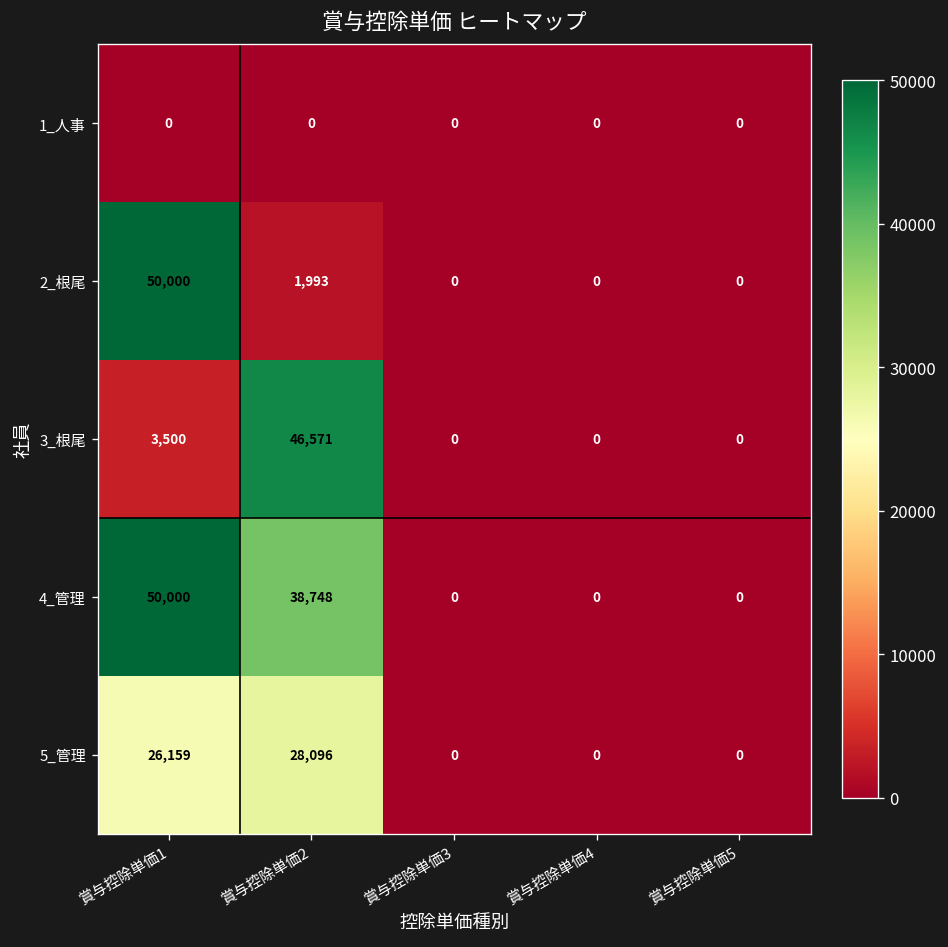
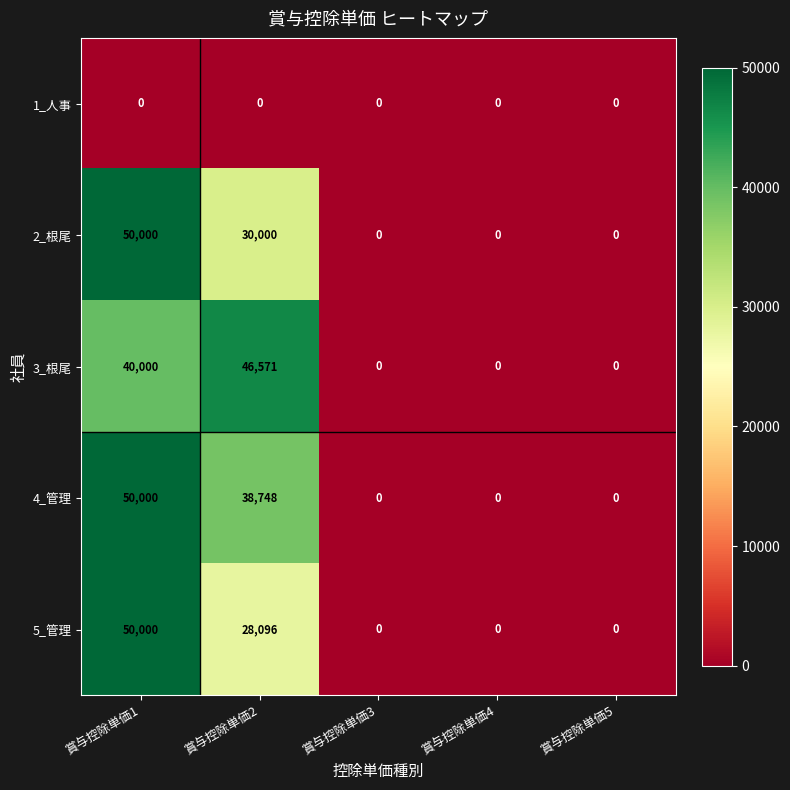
  {
    "1_人事": {
      "賞与控除単価1": "0",
      "賞与控除単価2": "0",
      "賞与控除単価3": "0",
      "賞与控除単価4": "0",
      "賞与控除単価5": "0"
    },
    "2_根尾": {
      "賞与控除単価1": "50,000",
-     "賞与控除単価2": "1,993",
+     "賞与控除単価2": "30,000",
      "賞与控除単価3": "0",
      "賞与控除単価4": "0",
      "賞与控除単価5": "0"
    },
    "3_根尾": {
-     "賞与控除単価1": "3,500",
+     "賞与控除単価1": "40,000",
      "賞与控除単価2": "46,571",
      "賞与控除単価3": "0",
      "賞与控除単価4": "0",
      "賞与控除単価5": "0"
    },
    "4_管理": {
      "賞与控除単価1": "50,000",
      "賞与控除単価2": "38,748",
      "賞与控除単価3": "0",
      "賞与控除単価4": "0",
      "賞与控除単価5": "0"
    },
    "5_管理": {
-     "賞与控除単価1": "26,159",
+     "賞与控除単価1": "50,000",
      "賞与控除単価2": "28,096",
      "賞与控除単価3": "0",
      "賞与控除単価4": "0",
      "賞与控除単価5": "0"
    }
  }
